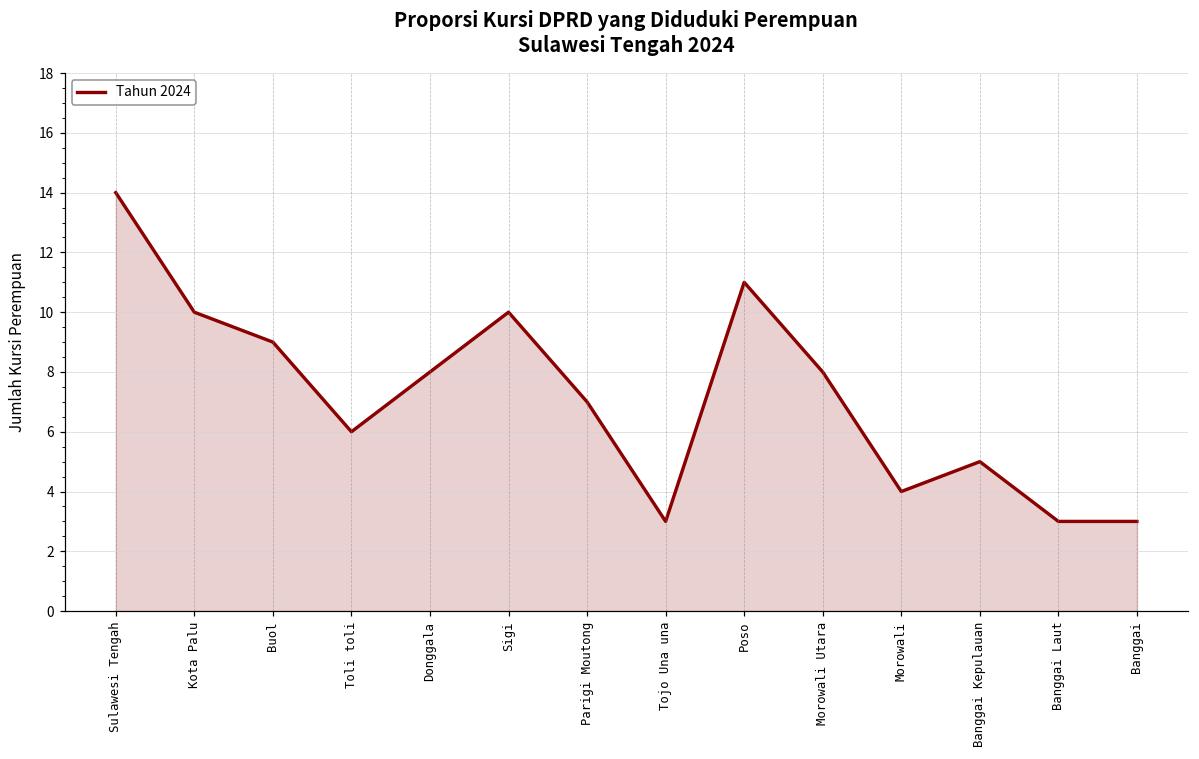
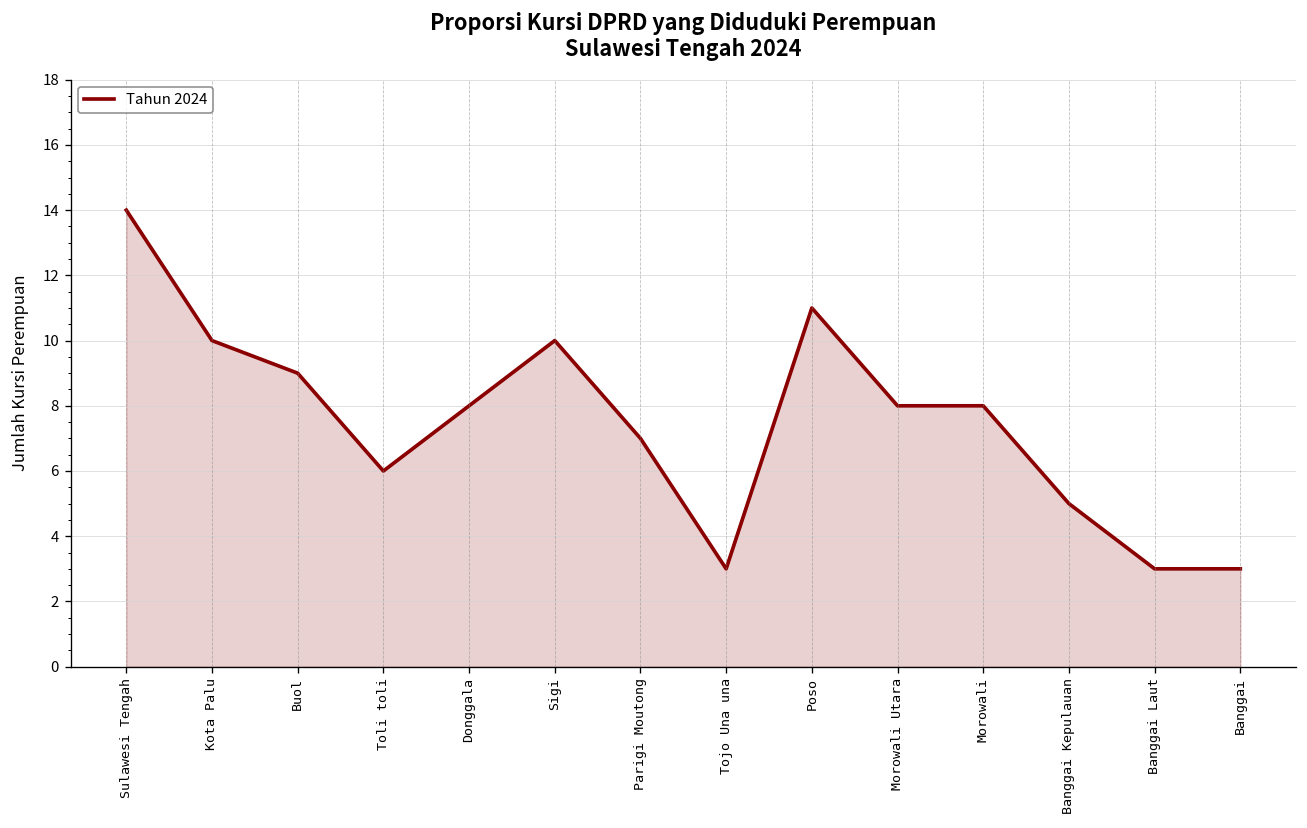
  {
    "Sulawesi Tengah": 14,
    "Kota Palu": 10,
    "Buol": 9,
    "Toli toli": 6,
    "Donggala": 8,
    "Sigi": 10,
    "Parigi Moutong": 7,
    "Tojo Una una": 3,
    "Poso": 11,
    "Morowali Utara": 8,
-   "Morowali": 4,
+   "Morowali": 8,
    "Banggai Kepulauan": 5,
    "Banggai Laut": 3,
    "Banggai": 3
  }
